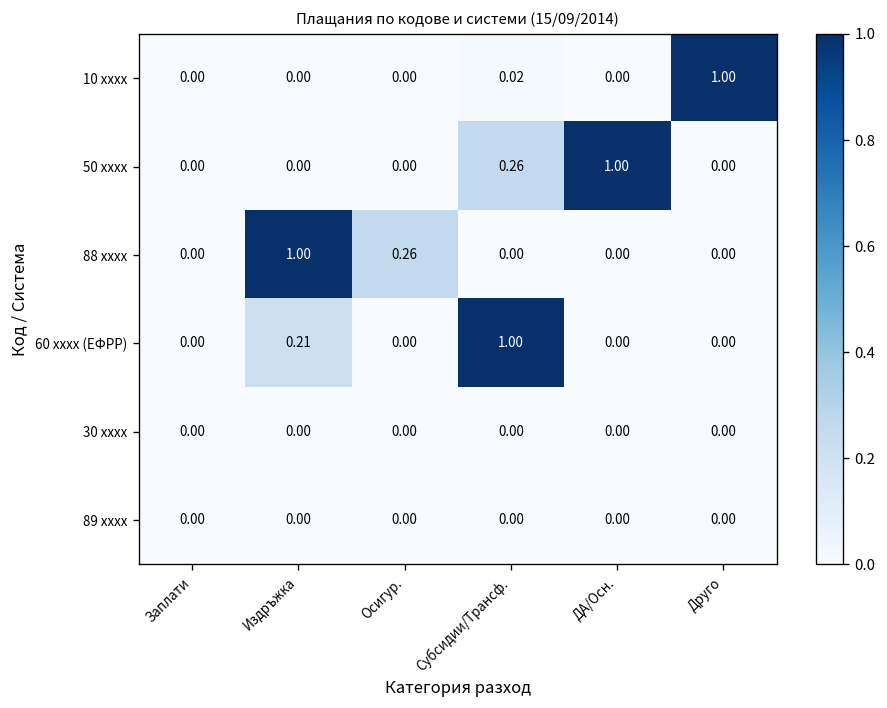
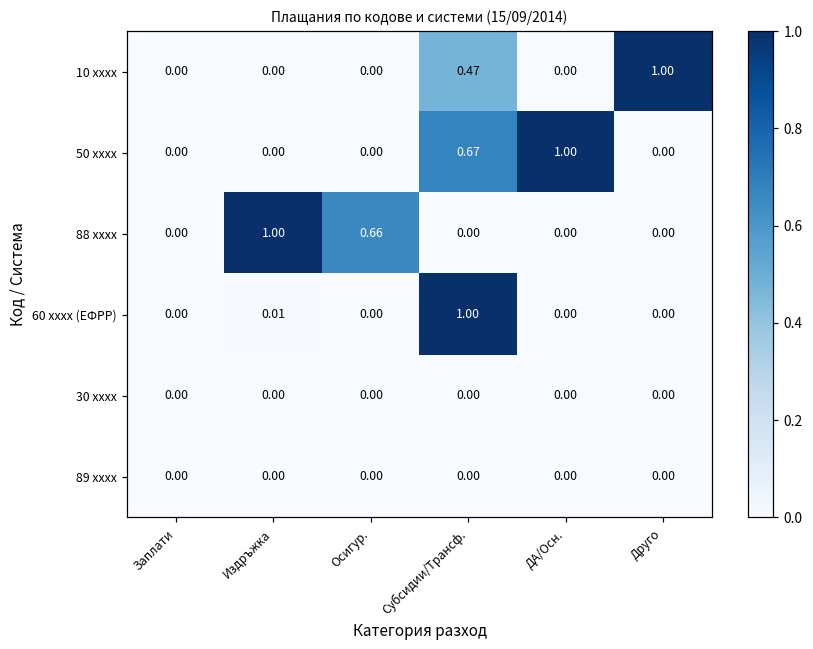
  {
    "10 xxxx": {
      "Заплати": 0.00,
      "Издръжка": 0.00,
      "Осигур.": 0.00,
-     "Субсидии/Трансф.": 0.02,
+     "Субсидии/Трансф.": 0.47,
      "ДА/Осн.": 0.00,
      "Друго": 1.00
    },
    "50 xxxx": {
      "Заплати": 0.00,
      "Издръжка": 0.00,
      "Осигур.": 0.00,
-     "Субсидии/Трансф.": 0.26,
+     "Субсидии/Трансф.": 0.67,
      "ДА/Осн.": 1.00,
      "Друго": 0.00
    },
    "88 xxxx": {
      "Заплати": 0.00,
      "Издръжка": 1.00,
-     "Осигур.": 0.26,
+     "Осигур.": 0.66,
      "Субсидии/Трансф.": 0.00,
      "ДА/Осн.": 0.00,
      "Друго": 0.00
    },
    "60 xxxx (ЕФРР)": {
      "Заплати": 0.00,
-     "Издръжка": 0.21,
+     "Издръжка": 0.01,
      "Осигур.": 0.00,
      "Субсидии/Трансф.": 1.00,
      "ДА/Осн.": 0.00,
      "Друго": 0.00
    },
    "30 xxxx": {
      "Заплати": 0.00,
      "Издръжка": 0.00,
      "Осигур.": 0.00,
      "Субсидии/Трансф.": 0.00,
      "ДА/Осн.": 0.00,
      "Друго": 0.00
    },
    "89 xxxx": {
      "Заплати": 0.00,
      "Издръжка": 0.00,
      "Осигур.": 0.00,
      "Субсидии/Трансф.": 0.00,
      "ДА/Осн.": 0.00,
      "Друго": 0.00
    }
  }
